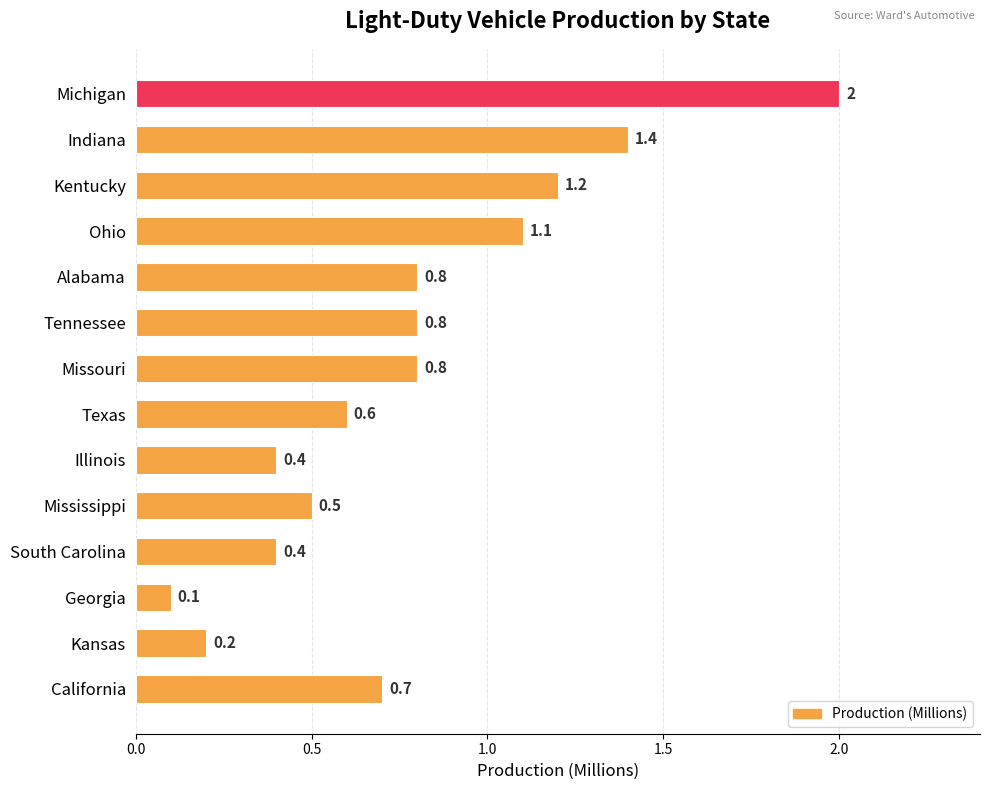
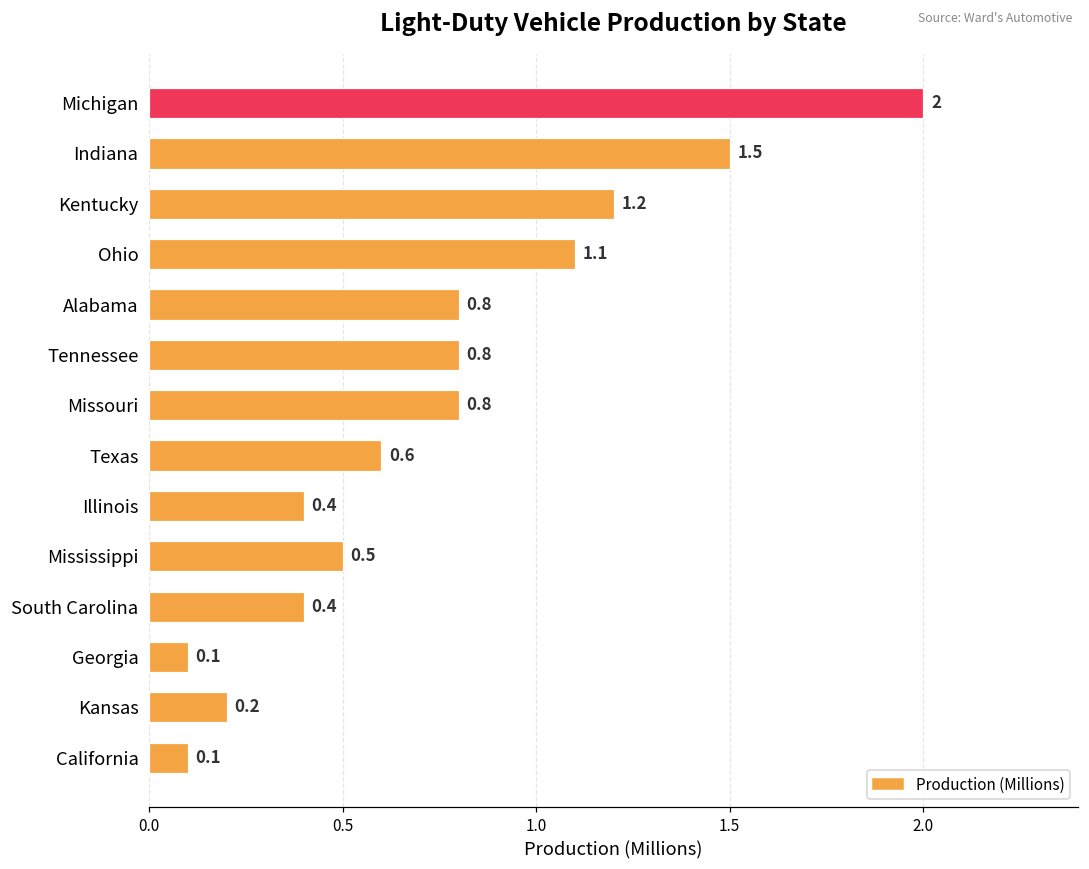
  {
    "Michigan": 2,
-   "Indiana": 1.4,
+   "Indiana": 1.5,
    "Kentucky": 1.2,
    "Ohio": 1.1,
    "Alabama": 0.8,
    "Tennessee": 0.8,
    "Missouri": 0.8,
    "Texas": 0.6,
    "Illinois": 0.4,
    "Mississippi": 0.5,
    "South Carolina": 0.4,
    "Georgia": 0.1,
    "Kansas": 0.2,
-   "California": 0.7
+   "California": 0.1
  }
